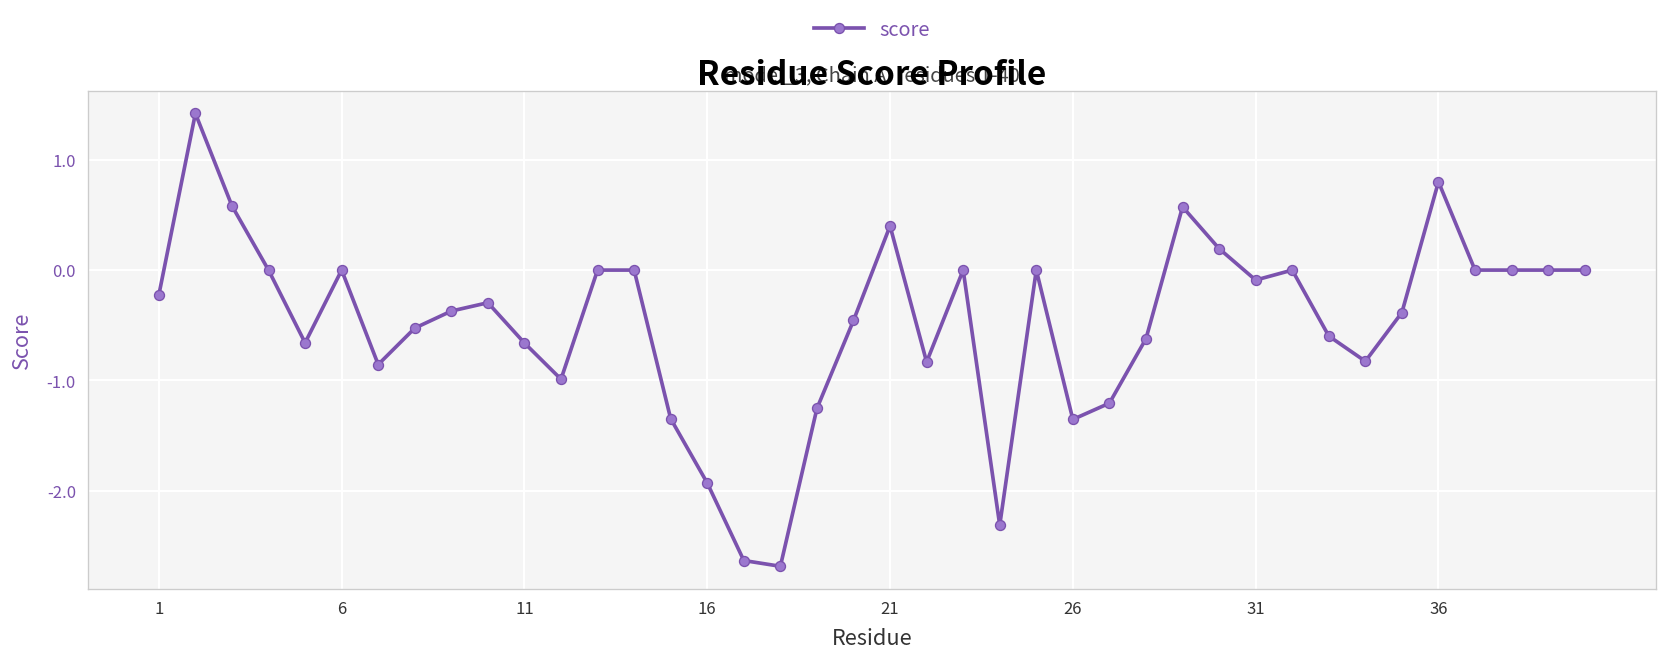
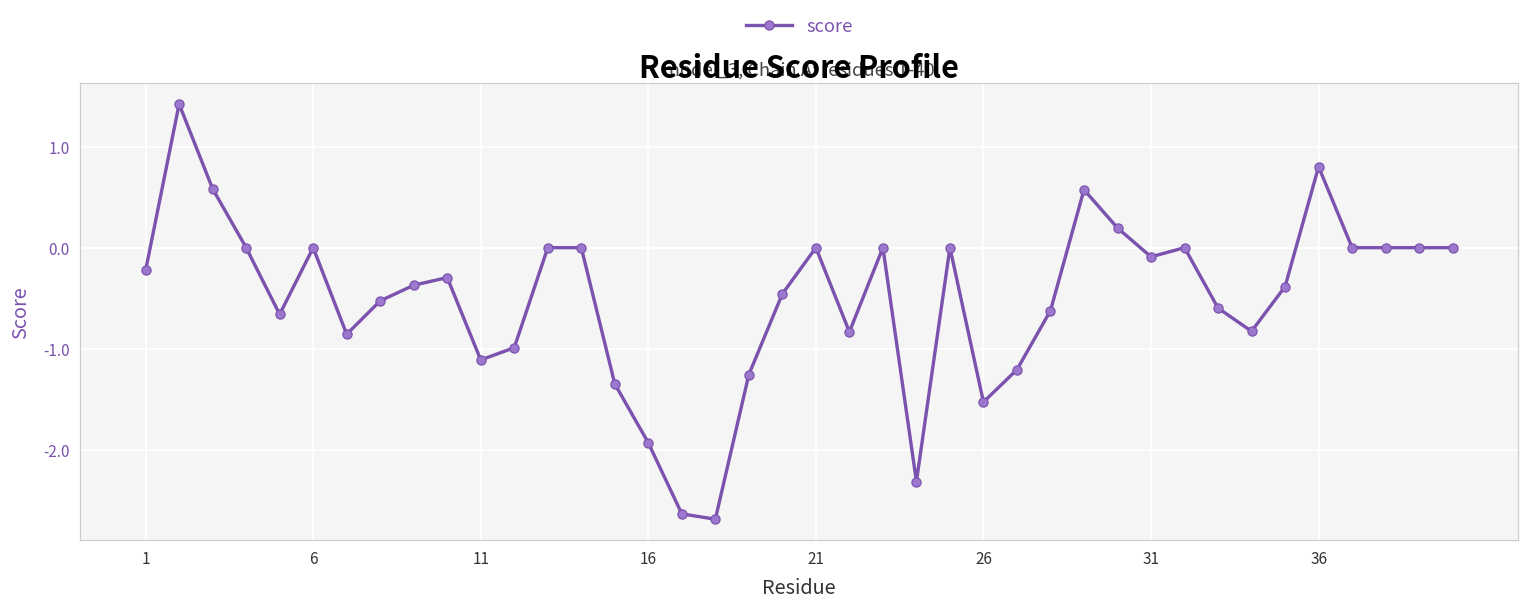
  {
    "1": -0.2,
    "6": 0.0,
-   "11": -0.7,
+   "11": -1.1,
    "16": -1.9,
-   "21": 0.4,
-   "26": -1.4,
+   "21": 0.0,
+   "26": -1.5,
    "31": -0.1,
    "36": 0.8
  }
